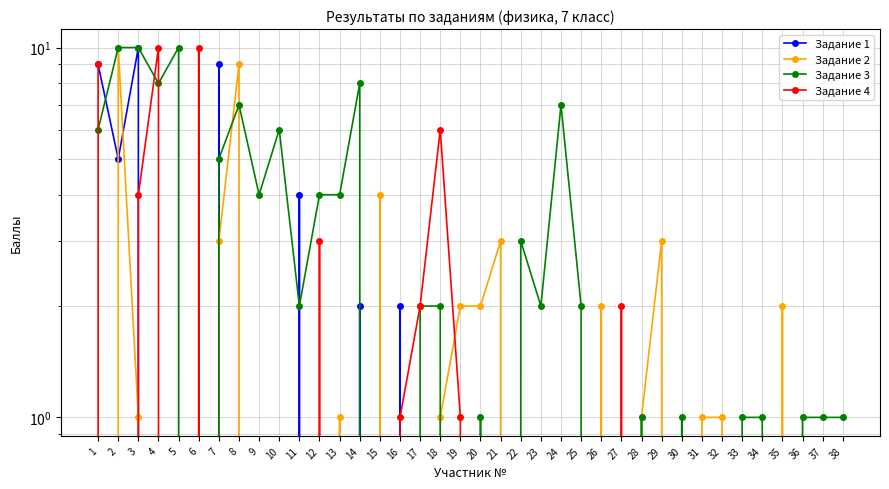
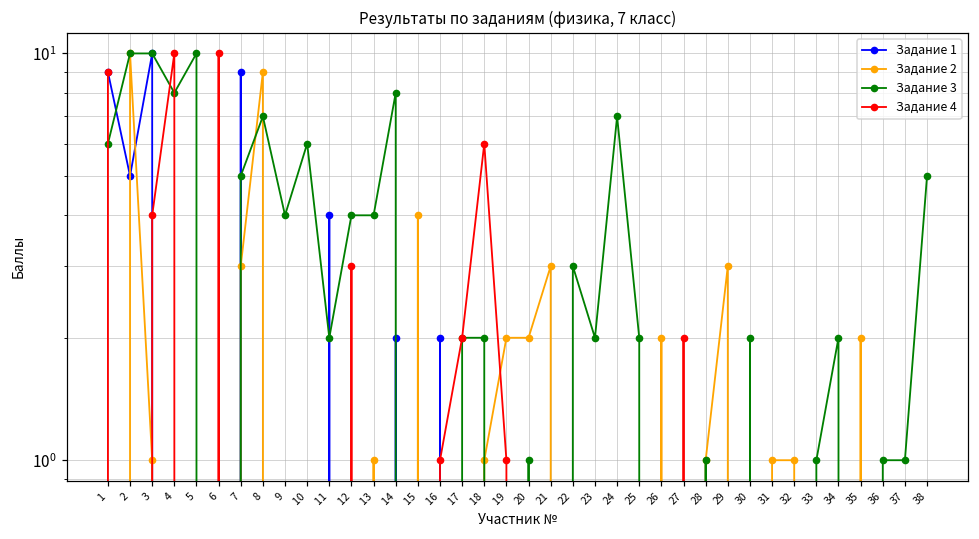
  {
    "Задание 1": {
      "2": 5,
      "7": 9,
      "11": 4,
      "14": 2,
      "16": 2
    },
    "Задание 2": {
      "3": 1,
      "7": 3,
      "8": 9,
      "13": 1,
      "15": 4,
      "18": 1,
      "19": 2,
      "20": 2,
      "21": 3,
      "26": 2,
      "29": 3,
      "31": 1,
      "32": 1,
      "35": 2
    },
    "Задание 3": {
      "1": 6,
      "4": 8,
      "5": 10,
      "7": 5,
      "8": 7,
      "9": 4,
      "10": 6,
      "11": 2,
      "12": 4,
      "13": 4,
      "14": 8,
      "18": 2,
      "20": 1,
      "22": 3,
      "23": 2,
      "24": 7,
      "25": 2,
-     "30": 1,
+     "30": 2,
      "33": 1,
-     "34": 1,
+     "34": 2,
      "36": 1,
      "37": 1,
-     "38": 1
+     "38": 5
    },
    "Задание 4": {
      "3": 4,
      "4": 10,
      "6": 10,
      "12": 3,
      "16": 1,
      "18": 6,
      "19": 1,
      "27": 2
    }
  }
